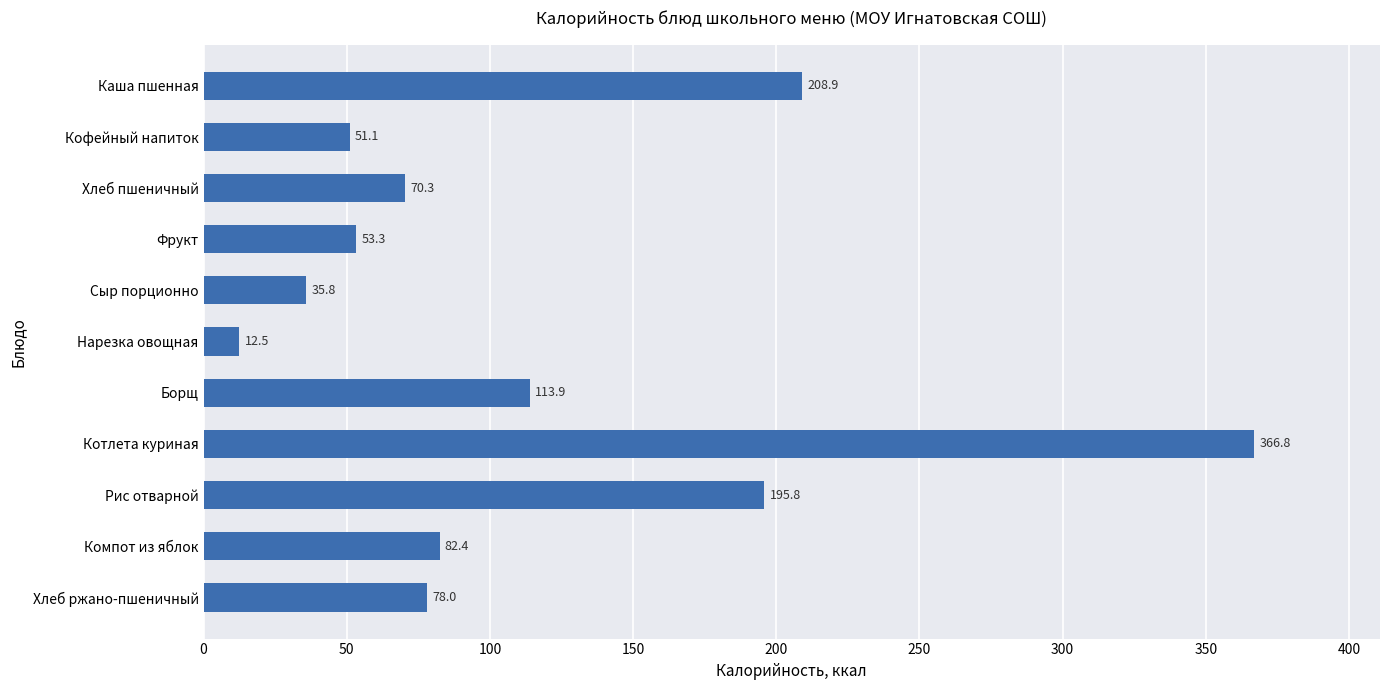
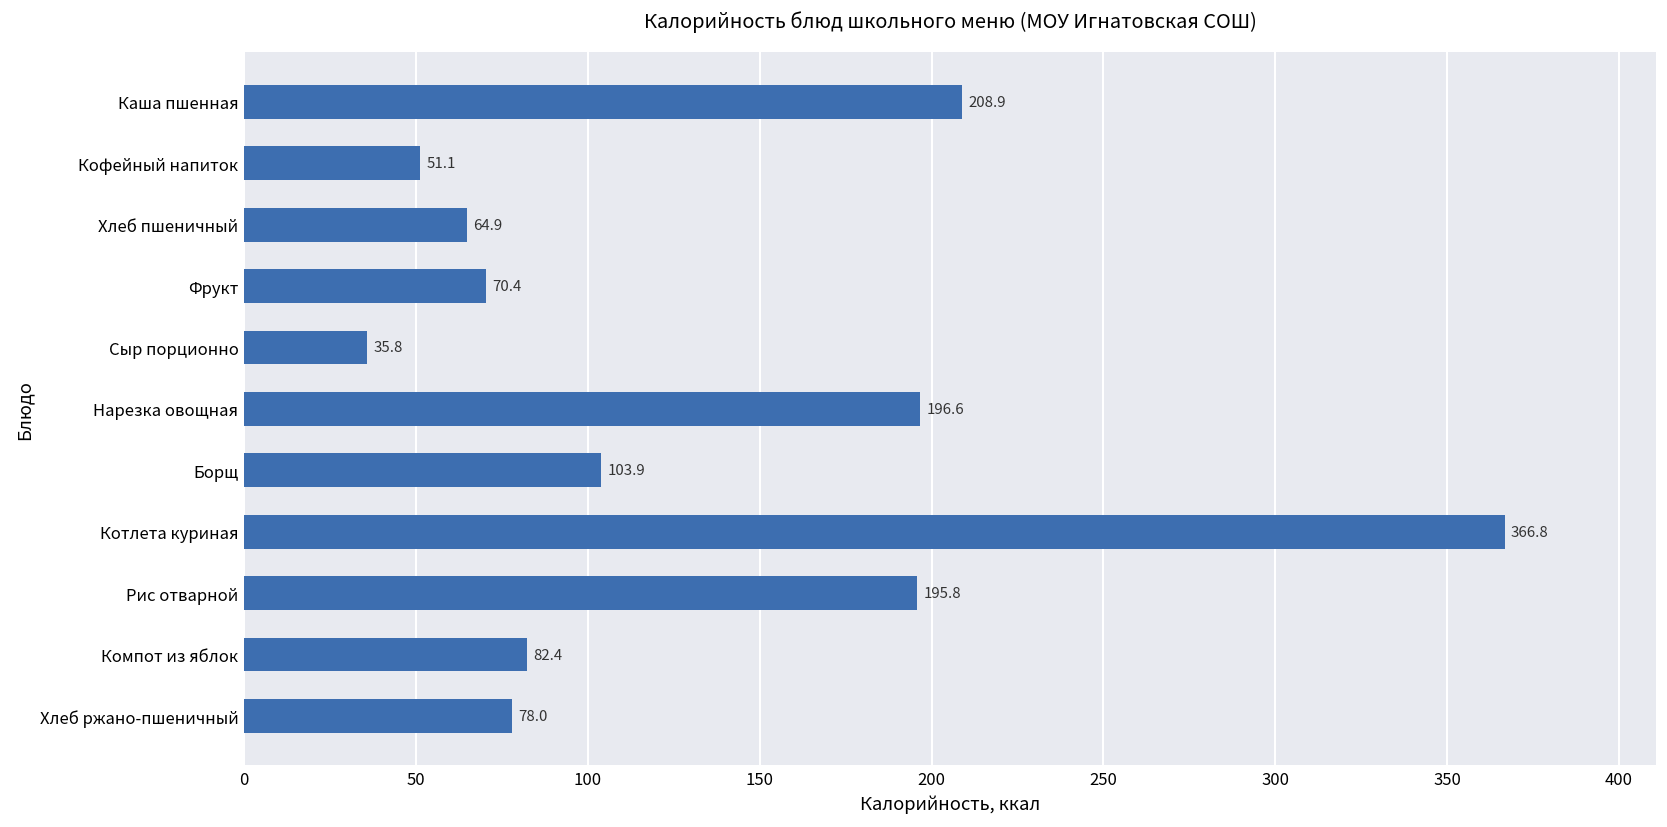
  {
    "Каша пшенная": 208.9,
    "Кофейный напиток": 51.1,
-   "Хлеб пшеничный": 70.3,
-   "Фрукт": 53.3,
+   "Хлеб пшеничный": 64.9,
+   "Фрукт": 70.4,
    "Сыр порционно": 35.8,
-   "Нарезка овощная": 12.5,
-   "Борщ": 113.9,
+   "Нарезка овощная": 196.6,
+   "Борщ": 103.9,
    "Котлета куриная": 366.8,
    "Рис отварной": 195.8,
    "Компот из яблок": 82.4,
    "Хлеб ржано-пшеничный": 78.0
  }
